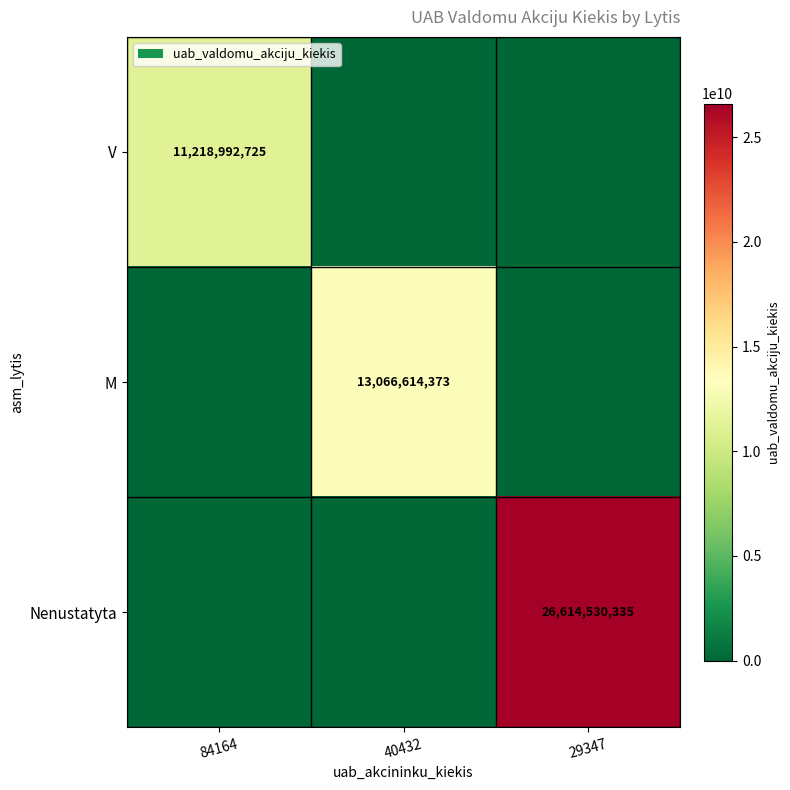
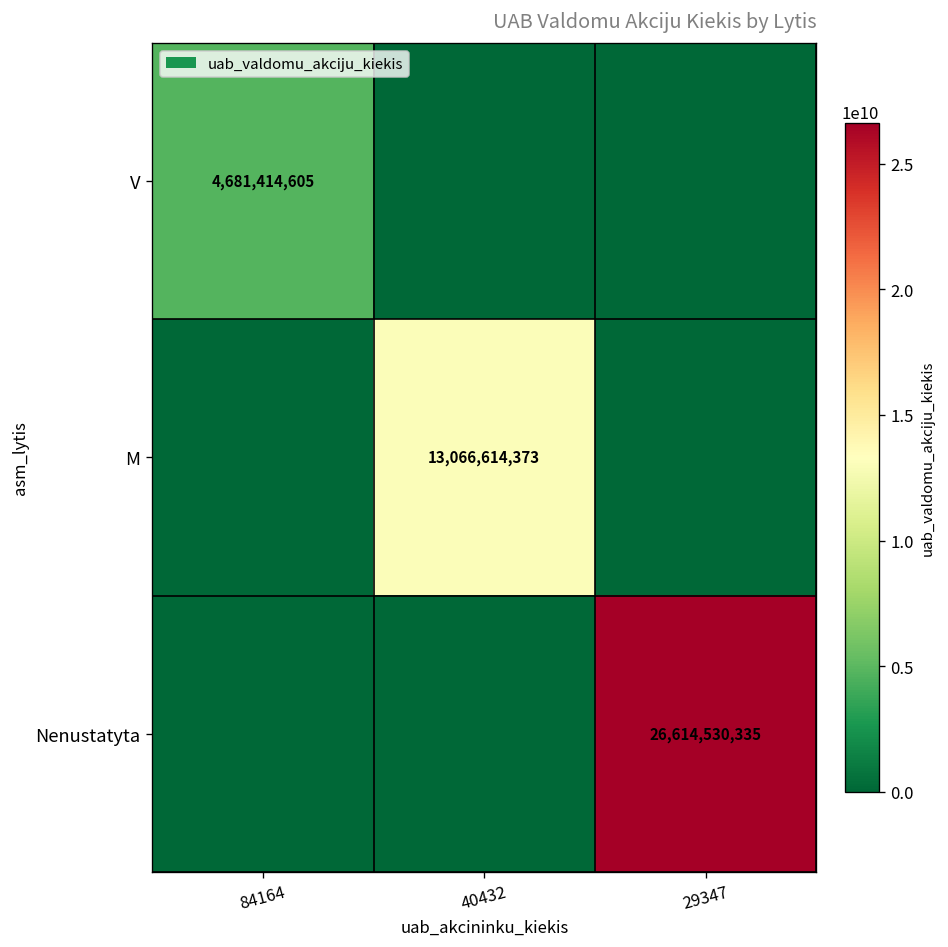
  {
    "V": {
-     "84164": "11,218,992,725"
+     "84164": "4,681,414,605"
    },
    "M": {
      "40432": "13,066,614,373"
    },
    "Nenustatyta": {
      "29347": "26,614,530,335"
    }
  }
